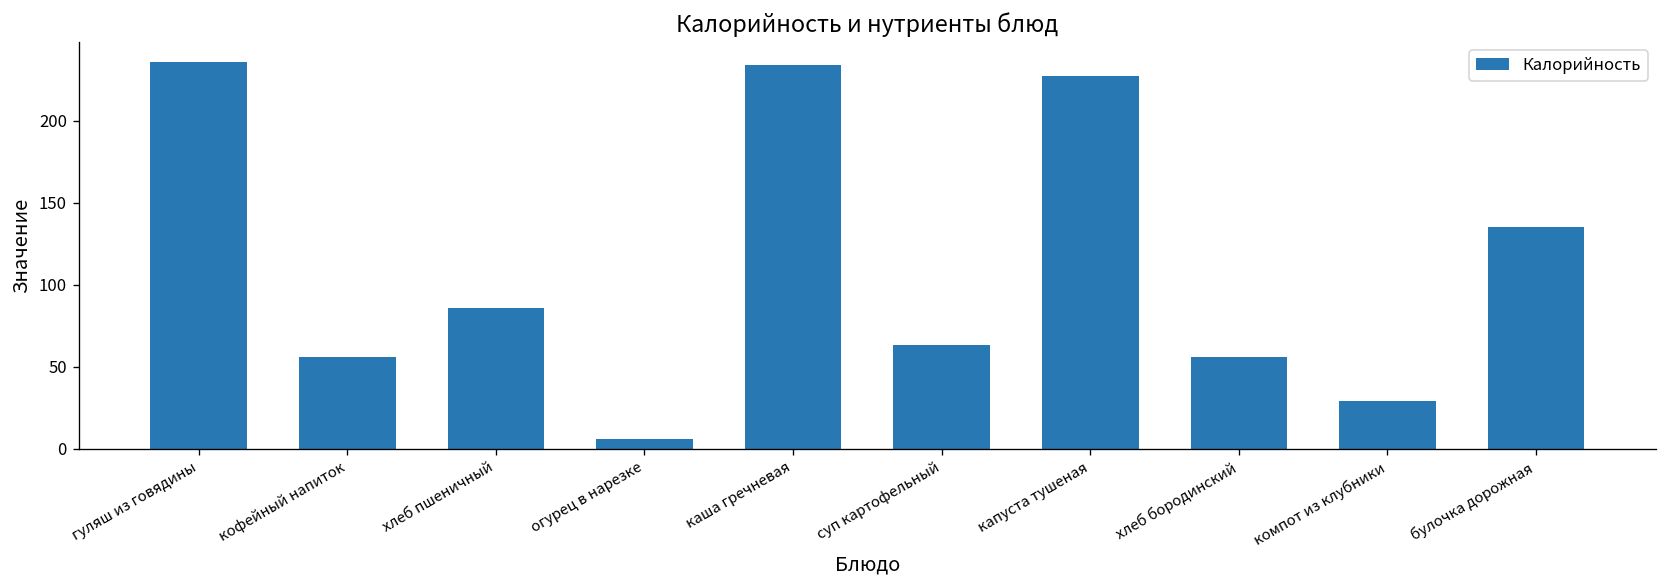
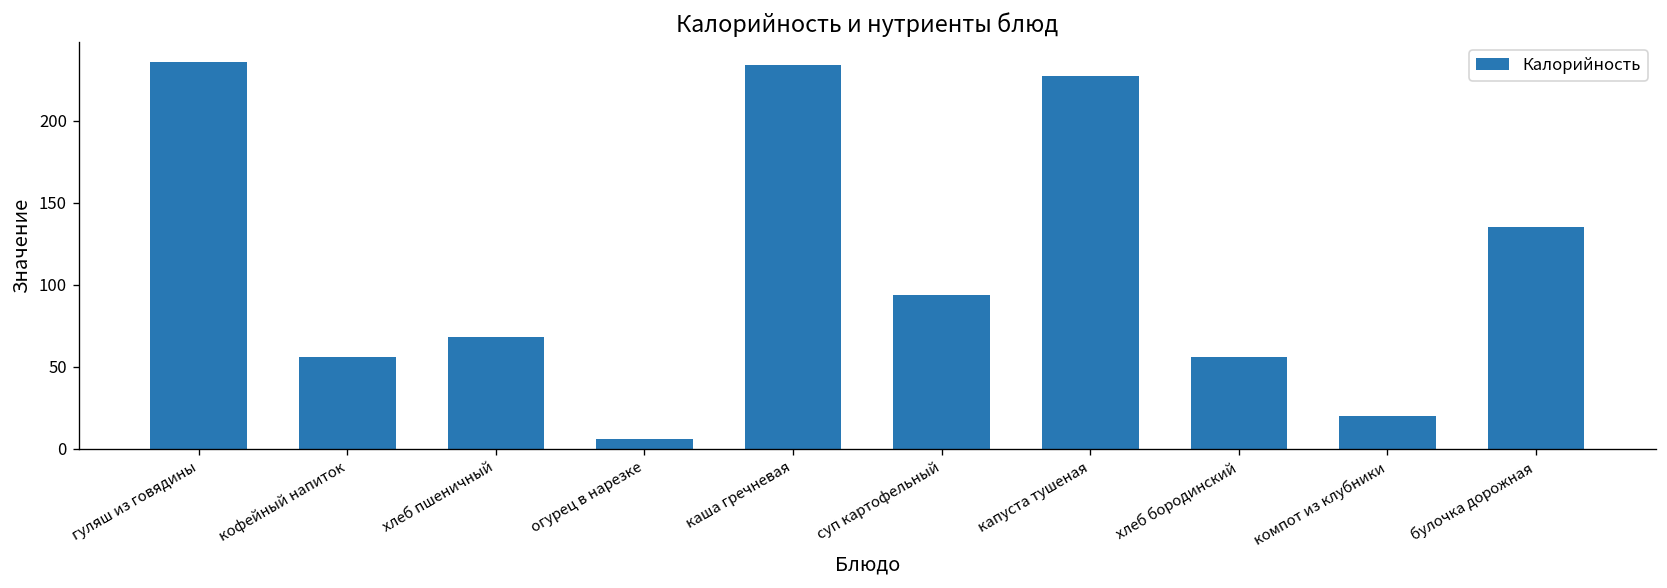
  {
    "гуляш из говядины": 236,
    "кофейный напиток": 56,
-   "хлеб пшеничный": 86,
+   "хлеб пшеничный": 68,
    "огурец в нарезке": 6,
    "каша гречневая": 234,
-   "суп картофельный": 63,
+   "суп картофельный": 94,
    "капуста тушеная": 227,
    "хлеб бородинский": 56,
-   "компот из клубники": 29,
+   "компот из клубники": 20,
    "булочка дорожная": 135
  }
